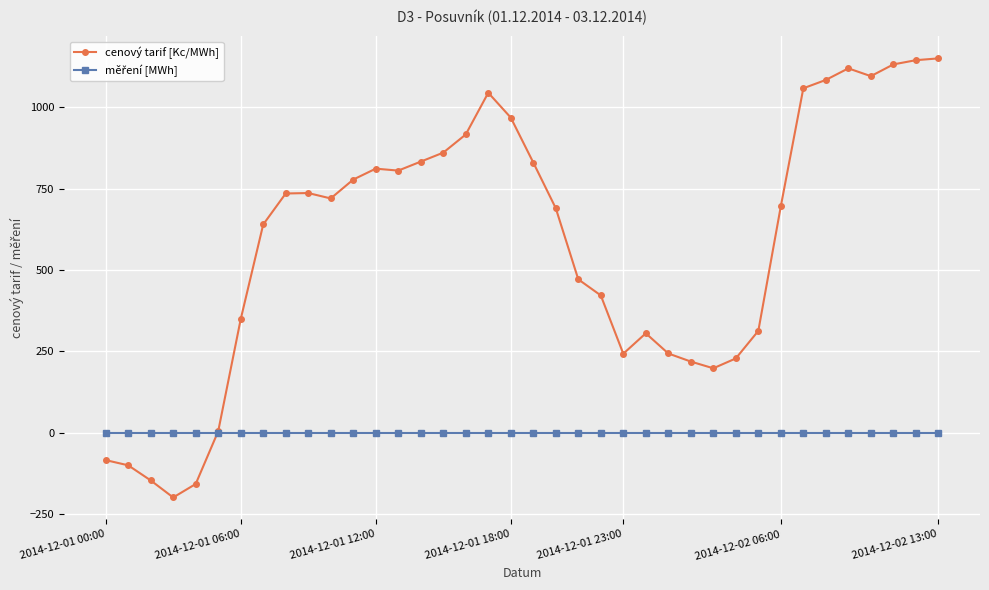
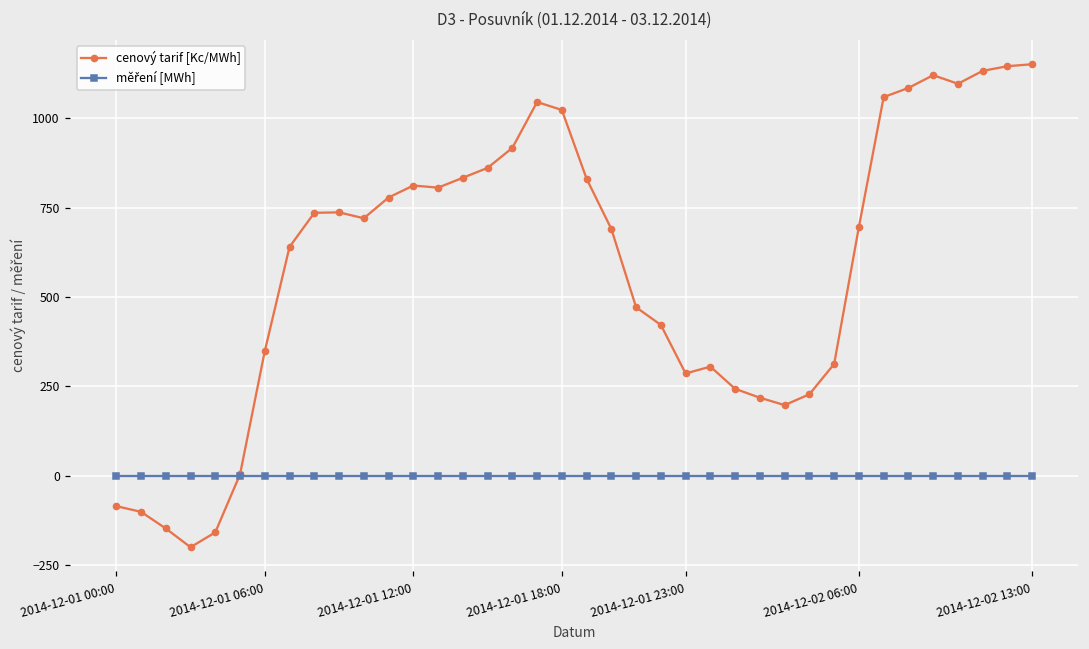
  {
    "cenový tarif [Kc/MWh]": {
      "2014-12-01 00:00": -80,
      "2014-12-01 06:00": 350,
      "2014-12-01 12:00": 810,
-     "2014-12-01 18:00": 970,
-     "2014-12-01 23:00": 240,
+     "2014-12-01 18:00": 1020,
+     "2014-12-01 23:00": 290,
      "2014-12-02 06:00": 700,
      "2014-12-02 13:00": 1150
    },
    "měření [MWh]": {
      "2014-12-01 00:00": 0,
      "2014-12-01 06:00": 0,
      "2014-12-01 12:00": 0,
      "2014-12-01 18:00": 0,
      "2014-12-01 23:00": 0,
      "2014-12-02 06:00": 0,
      "2014-12-02 13:00": 0
    }
  }
